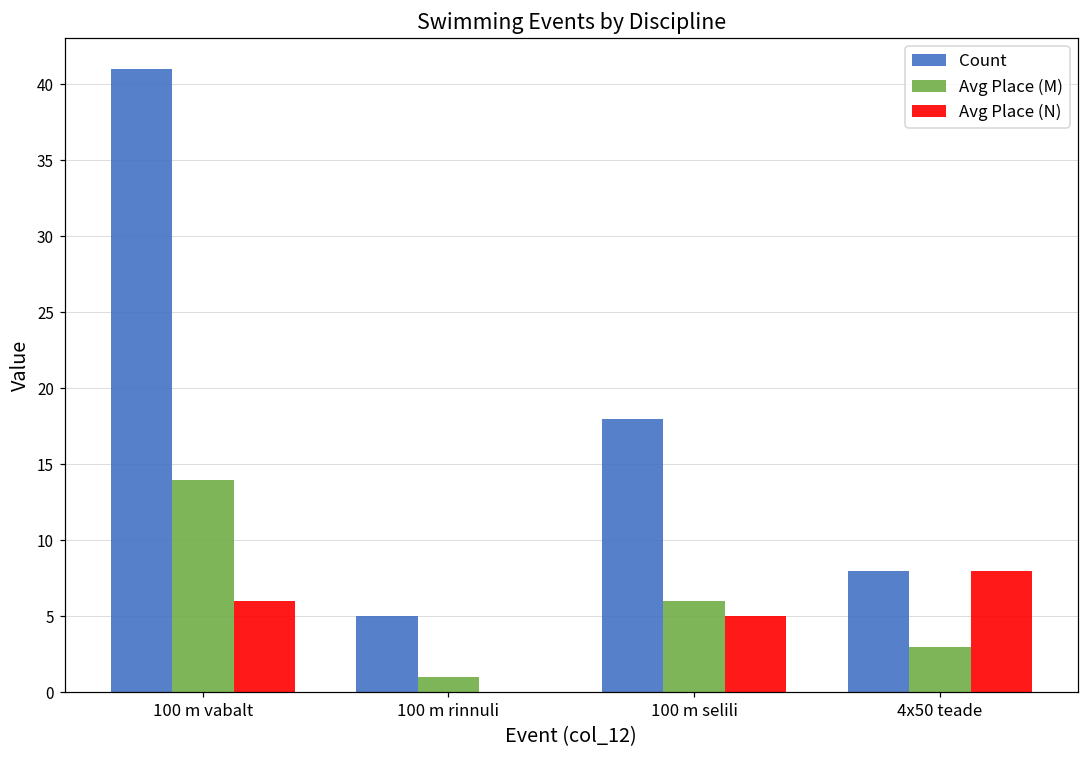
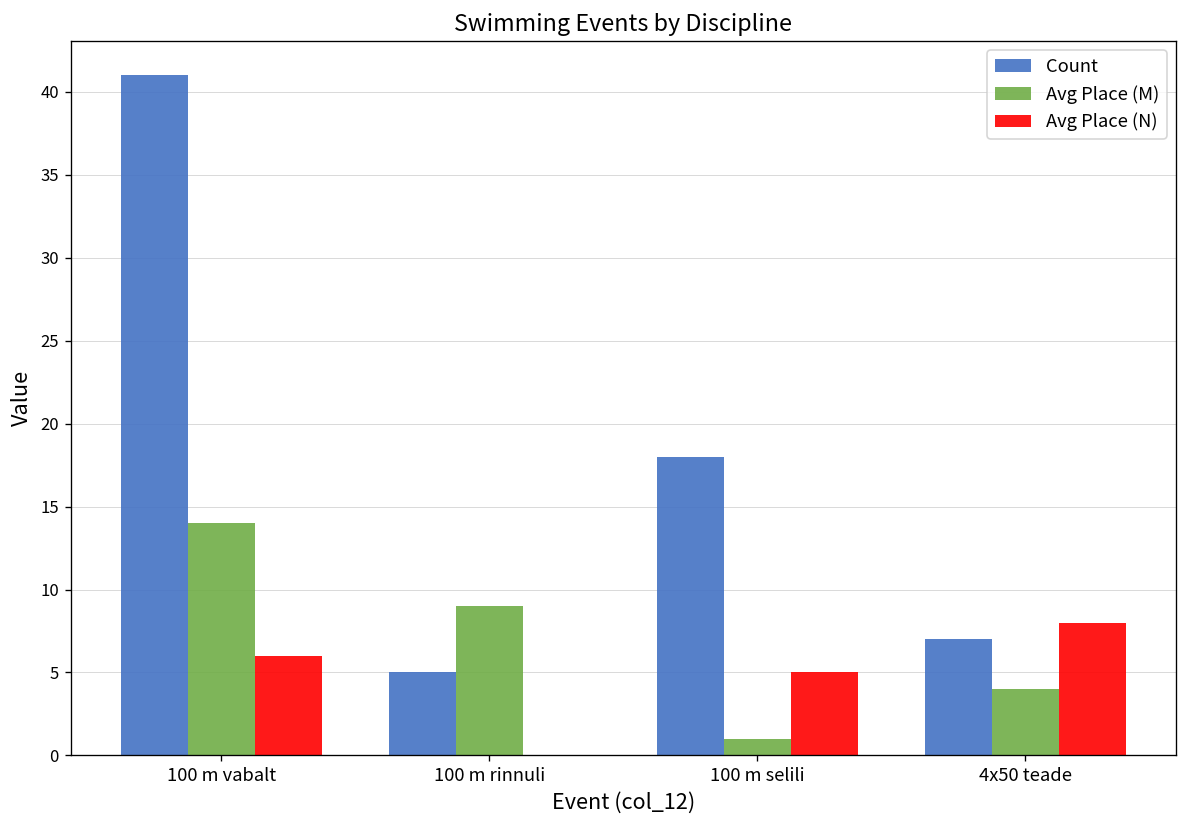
  {
    "Count": {
      "100 m vabalt": 41,
      "100 m rinnuli": 5,
      "100 m selili": 18,
-     "4x50 teade": 8
+     "4x50 teade": 7
    },
    "Avg Place (M)": {
      "100 m vabalt": 14,
-     "100 m rinnuli": 1,
-     "100 m selili": 6,
-     "4x50 teade": 3
+     "100 m rinnuli": 9,
+     "100 m selili": 1,
+     "4x50 teade": 4
    },
    "Avg Place (N)": {
      "100 m vabalt": 6,
      "100 m rinnuli": 0,
      "100 m selili": 5,
      "4x50 teade": 8
    }
  }
